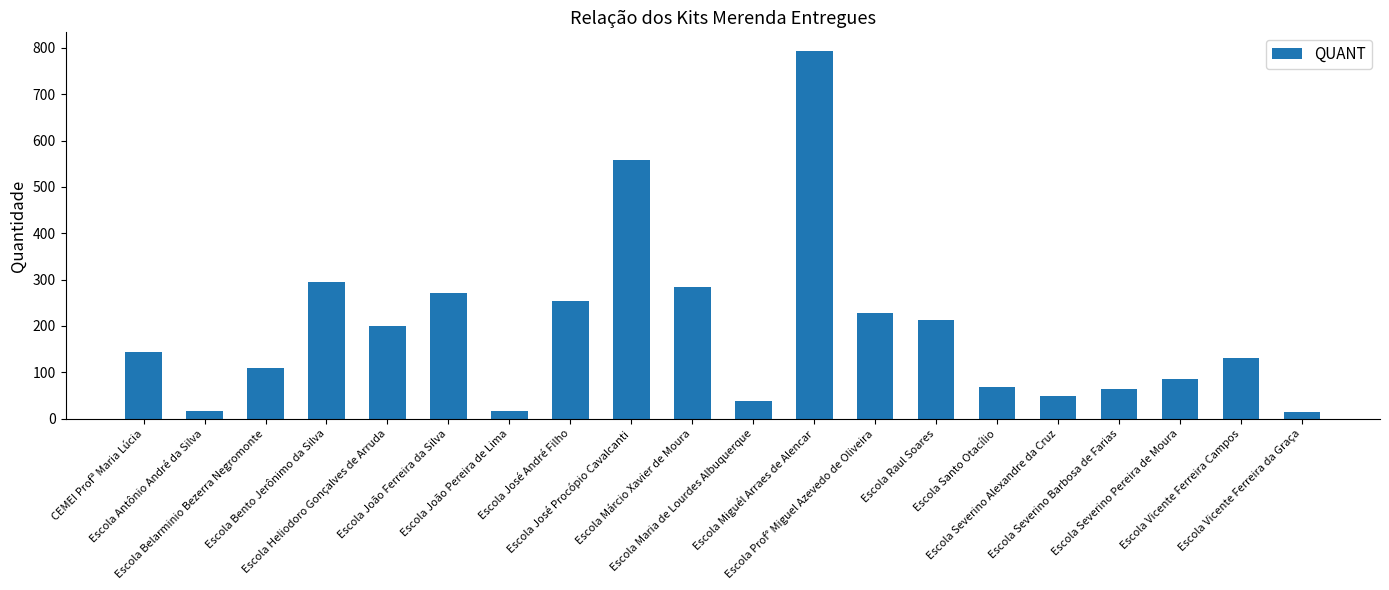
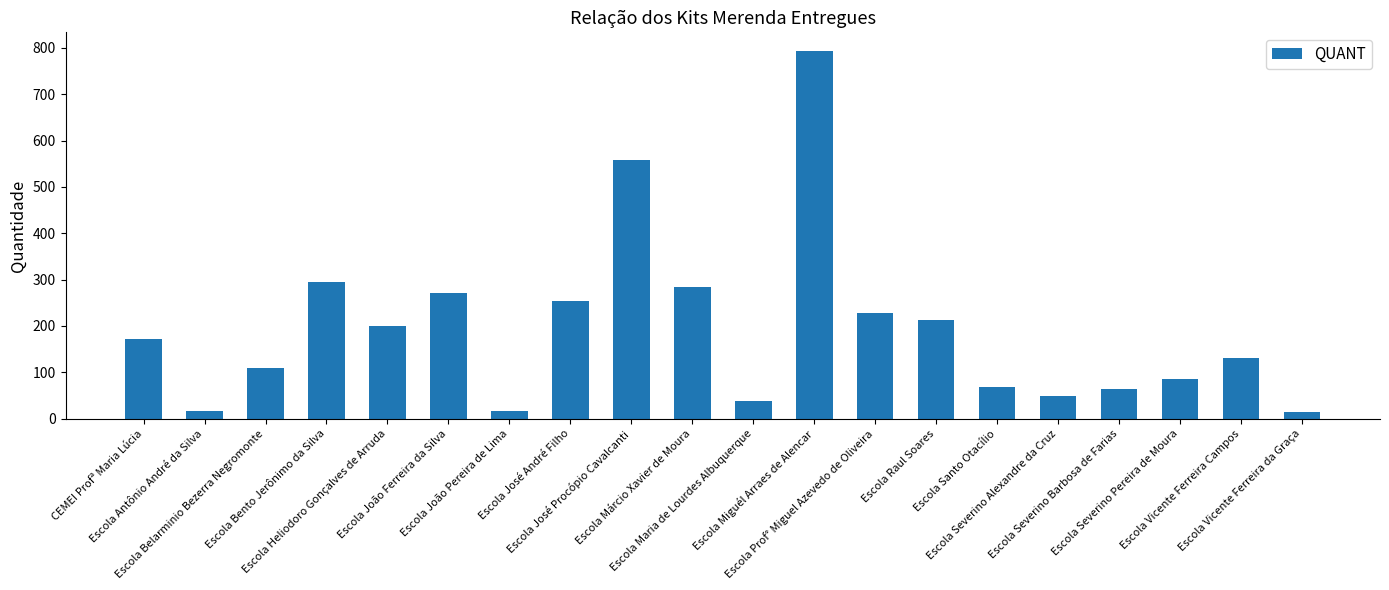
  {
-   "CEMEI Profª Maria Lúcia": 140,
+   "CEMEI Profª Maria Lúcia": 170,
    "Escola Antônio André da Silva": 20,
    "Escola Belarminio Bezerra Negromonte": 110,
    "Escola Bento Jerônimo da Silva": 300,
    "Escola Heliodoro Gonçalves de Arruda": 200,
    "Escola João Ferreira da Silva": 270,
    "Escola João Pereira de Lima": 20,
    "Escola José André Filho": 250,
    "Escola José Procópio Cavalcanti": 560,
    "Escola Márcio Xavier de Moura": 280,
    "Escola Maria de Lourdes Albuquerque": 40,
    "Escola Miguél Arraes de Alencar": 790,
    "Escola Prof° Miguel Azevedo de Oliveira": 230,
    "Escola Raul Soares": 210,
    "Escola Santo Otacílio": 70,
    "Escola Severino Alexandre da Cruz": 50,
    "Escola Severino Barbosa de Farias": 60,
    "Escola Severino Pereira de Moura": 90,
    "Escola Vicente Ferreira Campos": 130,
    "Escola Vicente Ferreira da Graça": 20
  }
